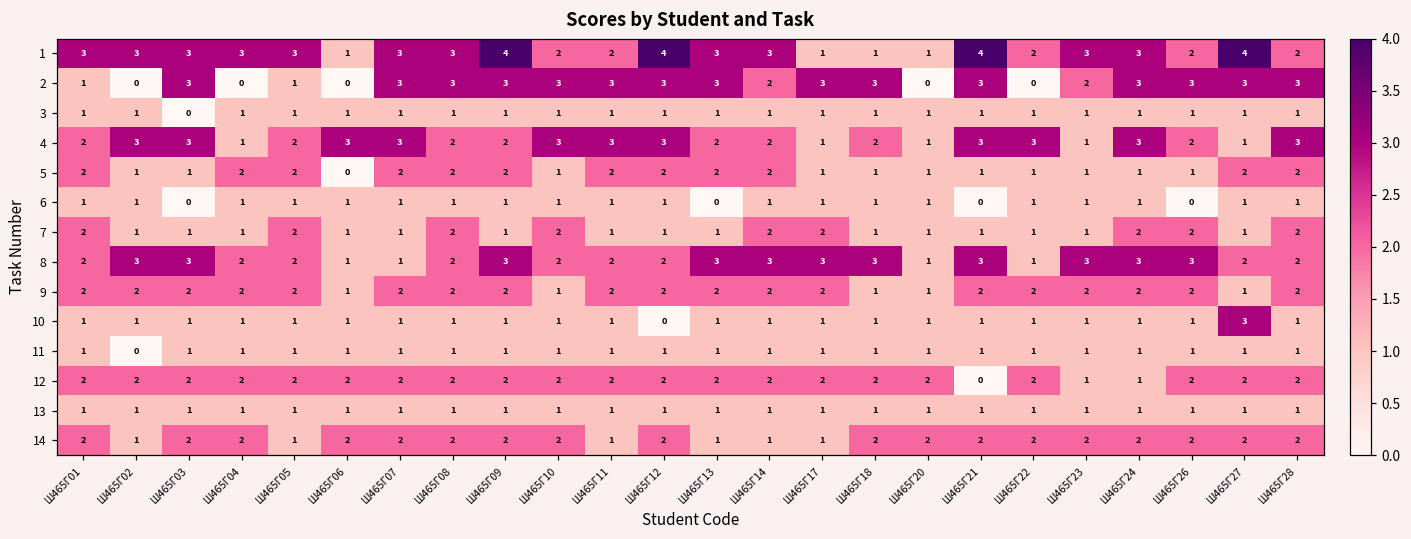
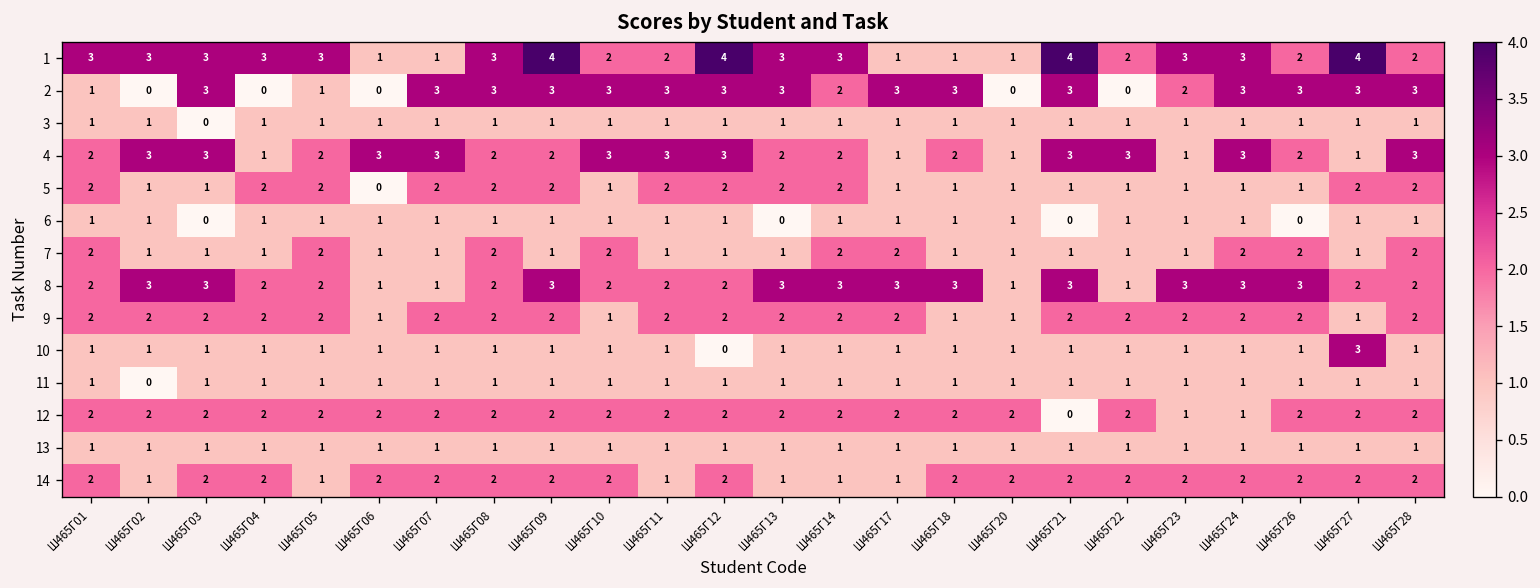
  {
    "1": {
      "Ш465Г01": 3,
      "Ш465Г02": 3,
      "Ш465Г03": 3,
      "Ш465Г04": 3,
      "Ш465Г05": 3,
      "Ш465Г06": 1,
-     "Ш465Г07": 3,
+     "Ш465Г07": 1,
      "Ш465Г08": 3,
      "Ш465Г09": 4,
      "Ш465Г10": 2,
      "Ш465Г11": 2,
      "Ш465Г12": 4,
      "Ш465Г13": 3,
      "Ш465Г14": 3,
      "Ш465Г17": 1,
      "Ш465Г18": 1,
      "Ш465Г20": 1,
      "Ш465Г21": 4,
      "Ш465Г22": 2,
      "Ш465Г23": 3,
      "Ш465Г24": 3,
      "Ш465Г26": 2,
      "Ш465Г27": 4,
      "Ш465Г28": 2
    }
  }
